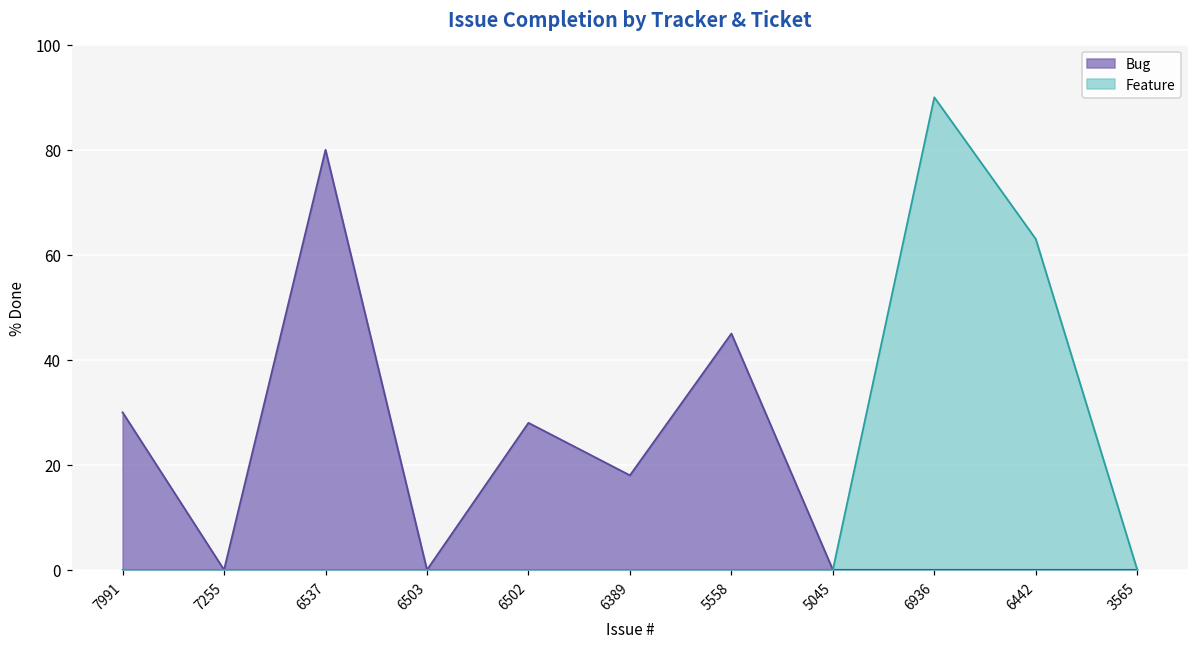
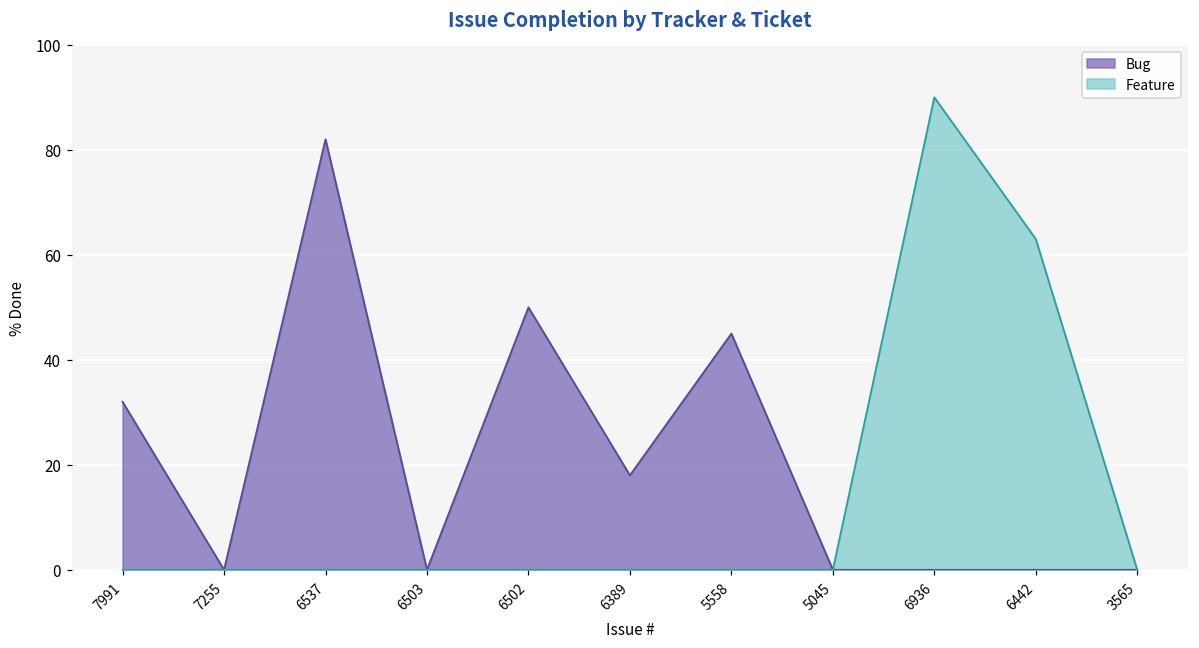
  {
    "Bug": {
-     "7991": 30,
-     "6537": 80,
-     "6502": 28,
+     "7991": 32,
+     "6537": 82,
+     "6502": 50,
      "6389": 18,
      "5558": 45,
      "6936": 0,
      "6442": 0
    },
    "Feature": {
      "7991": 0,
      "6537": 0,
      "6502": 0,
      "6389": 0,
      "5558": 0,
      "6936": 90,
      "6442": 63
    }
  }
